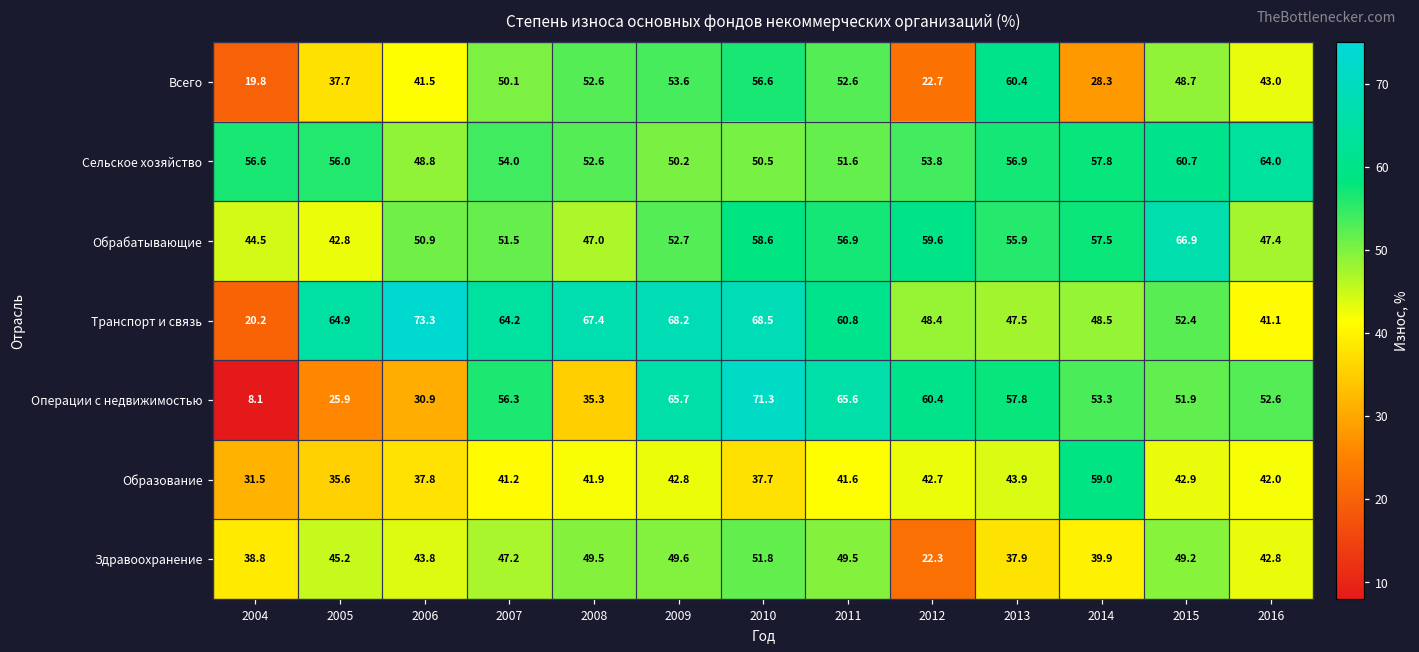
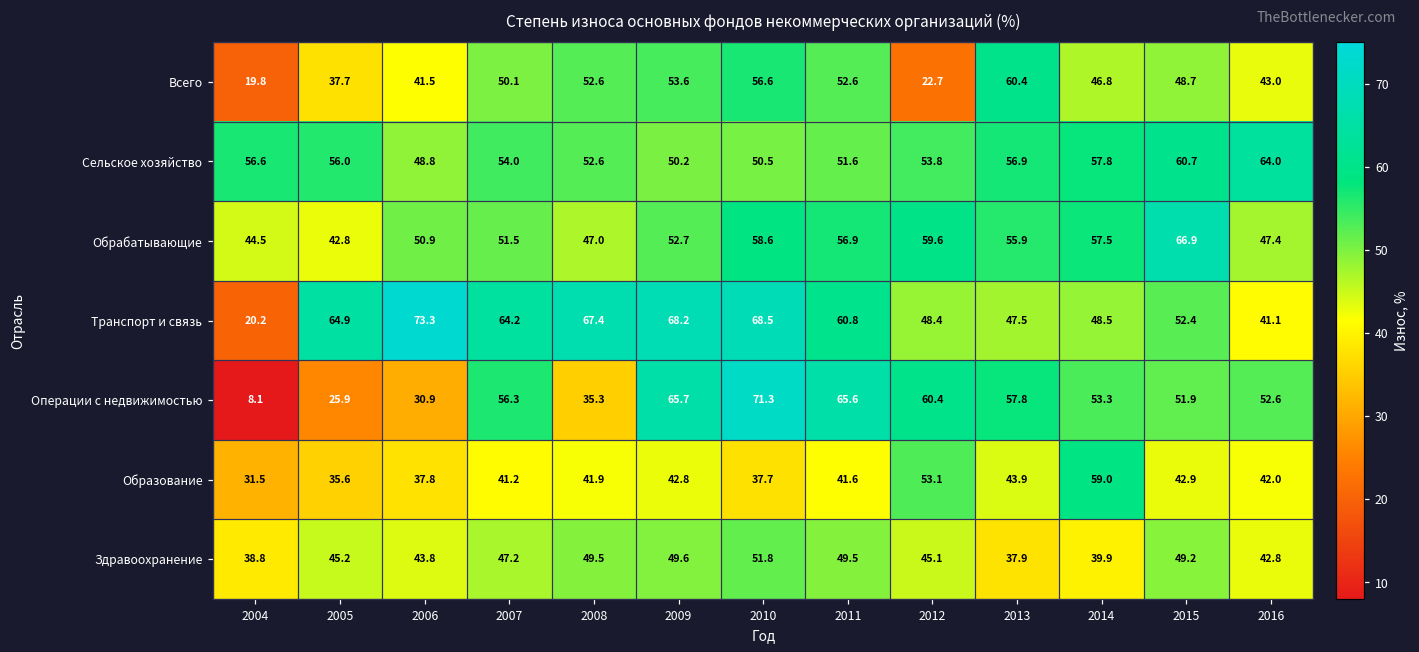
  {
    "Всего": {
      "2004": 19.8,
      "2005": 37.7,
      "2006": 41.5,
      "2007": 50.1,
      "2008": 52.6,
      "2009": 53.6,
      "2010": 56.6,
      "2011": 52.6,
      "2012": 22.7,
      "2013": 60.4,
-     "2014": 28.3,
+     "2014": 46.8,
      "2015": 48.7,
      "2016": 43.0
    },
    "Сельское хозяйство": {
      "2004": 56.6,
      "2005": 56.0,
      "2006": 48.8,
      "2007": 54.0,
      "2008": 52.6,
      "2009": 50.2,
      "2010": 50.5,
      "2011": 51.6,
      "2012": 53.8,
      "2013": 56.9,
      "2014": 57.8,
      "2015": 60.7,
      "2016": 64.0
    },
    "Обрабатывающие": {
      "2004": 44.5,
      "2005": 42.8,
      "2006": 50.9,
      "2007": 51.5,
      "2008": 47.0,
      "2009": 52.7,
      "2010": 58.6,
      "2011": 56.9,
      "2012": 59.6,
      "2013": 55.9,
      "2014": 57.5,
      "2015": 66.9,
      "2016": 47.4
    },
    "Транспорт и связь": {
      "2004": 20.2,
      "2005": 64.9,
      "2006": 73.3,
      "2007": 64.2,
      "2008": 67.4,
      "2009": 68.2,
      "2010": 68.5,
      "2011": 60.8,
      "2012": 48.4,
      "2013": 47.5,
      "2014": 48.5,
      "2015": 52.4,
      "2016": 41.1
    },
    "Операции с недвижимостью": {
      "2004": 8.1,
      "2005": 25.9,
      "2006": 30.9,
      "2007": 56.3,
      "2008": 35.3,
      "2009": 65.7,
      "2010": 71.3,
      "2011": 65.6,
      "2012": 60.4,
      "2013": 57.8,
      "2014": 53.3,
      "2015": 51.9,
      "2016": 52.6
    },
    "Образование": {
      "2004": 31.5,
      "2005": 35.6,
      "2006": 37.8,
      "2007": 41.2,
      "2008": 41.9,
      "2009": 42.8,
      "2010": 37.7,
      "2011": 41.6,
-     "2012": 42.7,
+     "2012": 53.1,
      "2013": 43.9,
      "2014": 59.0,
      "2015": 42.9,
      "2016": 42.0
    },
    "Здравоохранение": {
      "2004": 38.8,
      "2005": 45.2,
      "2006": 43.8,
      "2007": 47.2,
      "2008": 49.5,
      "2009": 49.6,
      "2010": 51.8,
      "2011": 49.5,
-     "2012": 22.3,
+     "2012": 45.1,
      "2013": 37.9,
      "2014": 39.9,
      "2015": 49.2,
      "2016": 42.8
    }
  }
